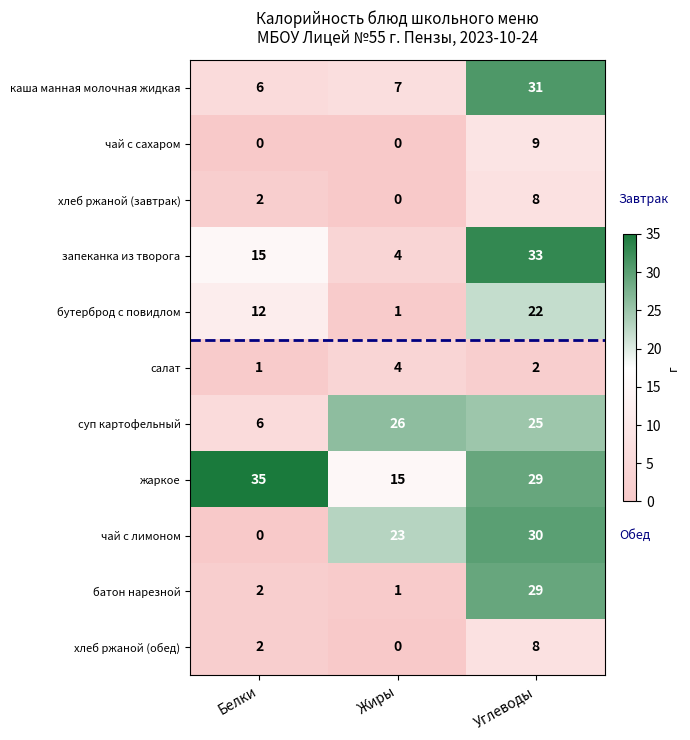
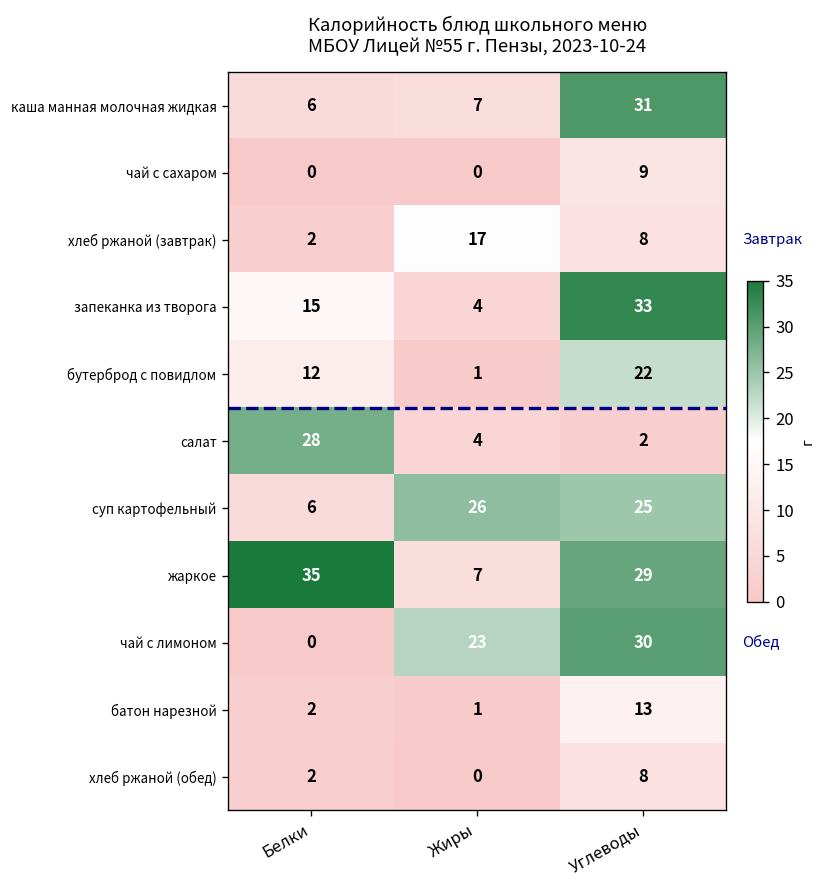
  {
    "каша манная молочная жидкая": {
      "Белки": 6,
      "Жиры": 7,
      "Углеводы": 31
    },
    "чай с сахаром": {
      "Белки": 0,
      "Жиры": 0,
      "Углеводы": 9
    },
    "хлеб ржаной (завтрак)": {
      "Белки": 2,
-     "Жиры": 0,
+     "Жиры": 17,
      "Углеводы": 8
    },
    "запеканка из творога": {
      "Белки": 15,
      "Жиры": 4,
      "Углеводы": 33
    },
    "бутерброд с повидлом": {
      "Белки": 12,
      "Жиры": 1,
      "Углеводы": 22
    },
    "салат": {
-     "Белки": 1,
+     "Белки": 28,
      "Жиры": 4,
      "Углеводы": 2
    },
    "суп картофельный": {
      "Белки": 6,
      "Жиры": 26,
      "Углеводы": 25
    },
    "жаркое": {
      "Белки": 35,
-     "Жиры": 15,
+     "Жиры": 7,
      "Углеводы": 29
    },
    "чай с лимоном": {
      "Белки": 0,
      "Жиры": 23,
      "Углеводы": 30
    },
    "батон нарезной": {
      "Белки": 2,
      "Жиры": 1,
-     "Углеводы": 29
+     "Углеводы": 13
    },
    "хлеб ржаной (обед)": {
      "Белки": 2,
      "Жиры": 0,
      "Углеводы": 8
    }
  }
